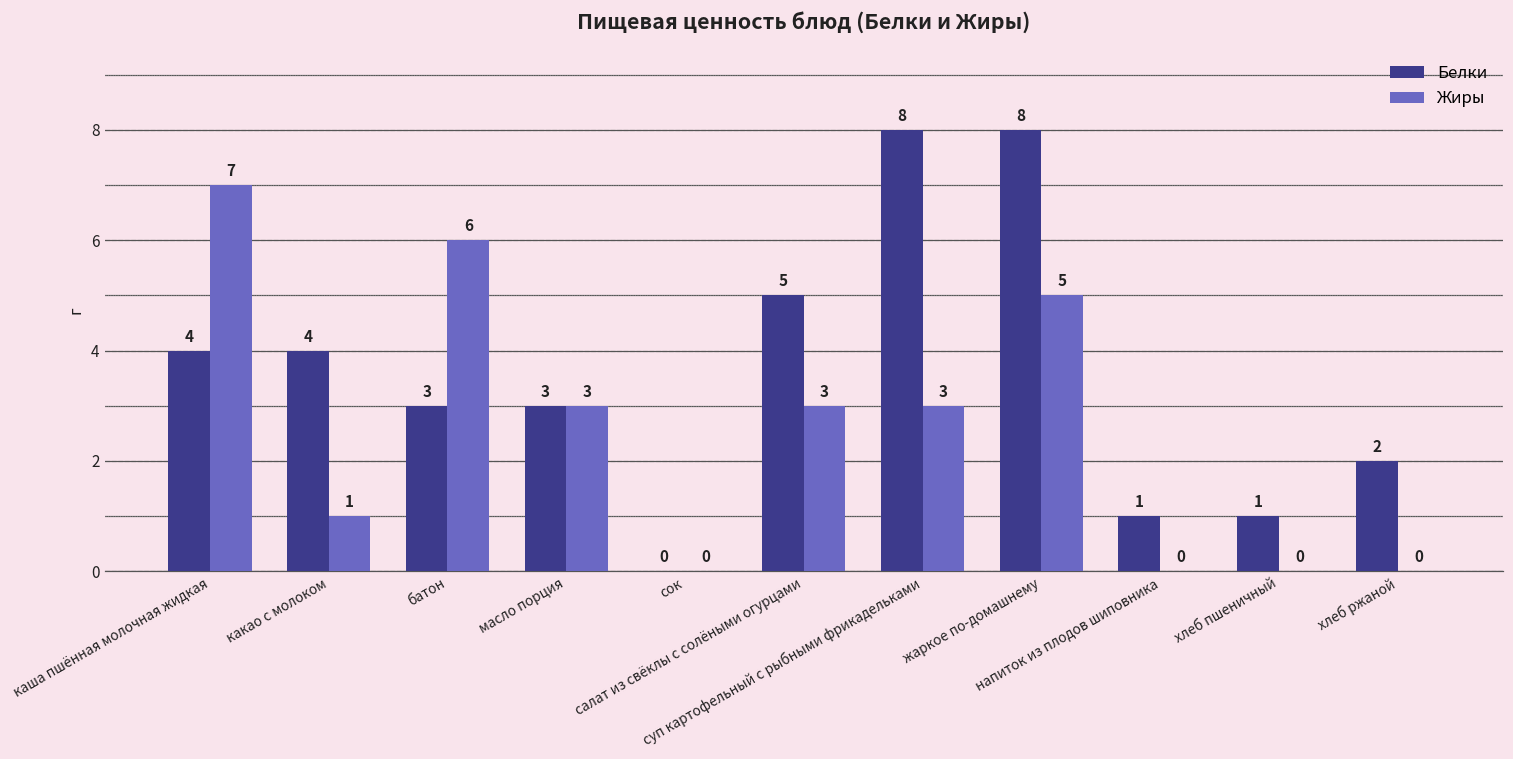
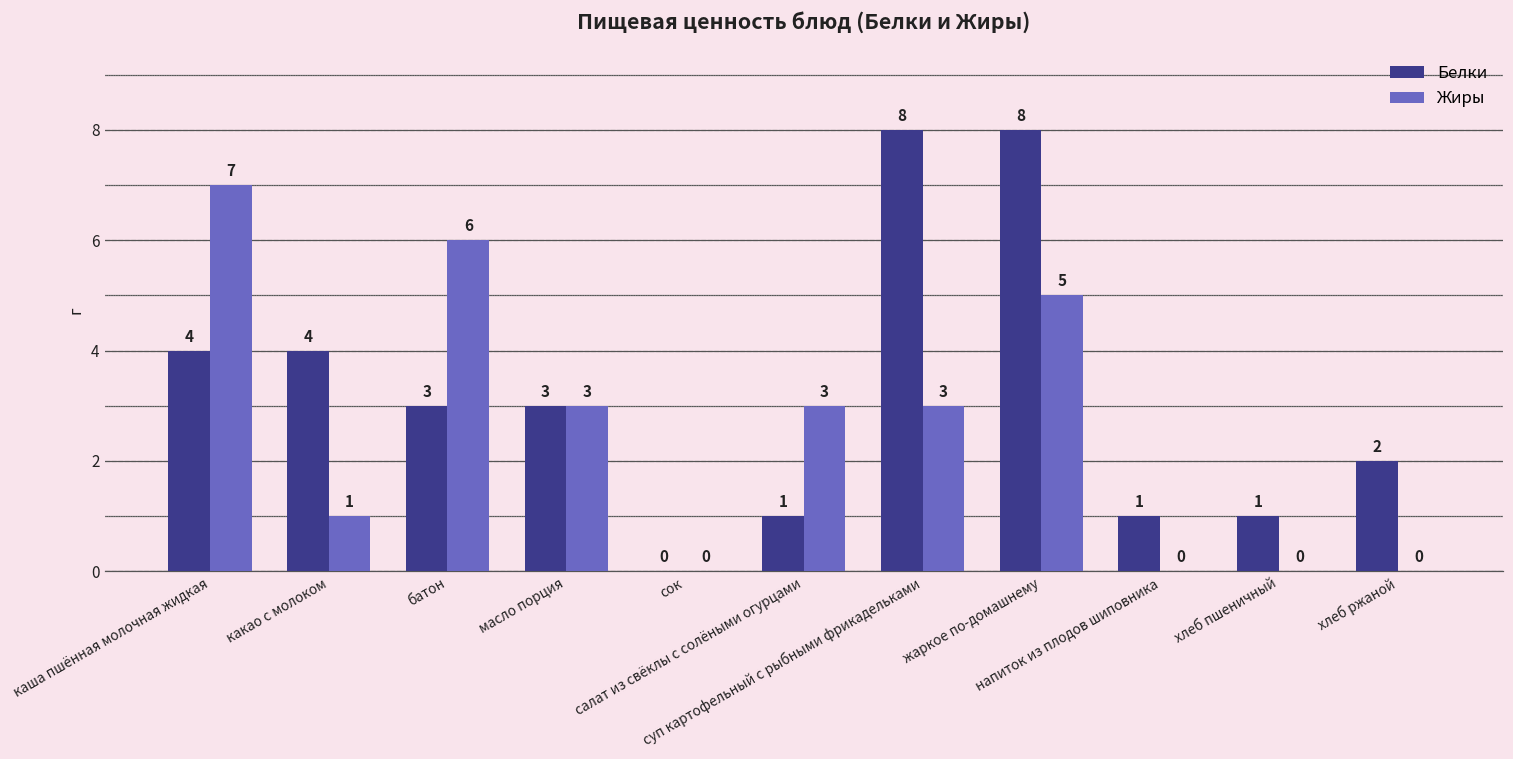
  {
    "Белки": {
      "каша пшённая молочная жидкая": 4,
      "какао с молоком": 4,
      "батон": 3,
      "масло порция": 3,
      "сок": 0,
-     "салат из свёклы с солёными огурцами": 5,
+     "салат из свёклы с солёными огурцами": 1,
      "суп картофельный с рыбными фрикадельками": 8,
      "жаркое по-домашнему": 8,
      "напиток из плодов шиповника": 1,
      "хлеб пшеничный": 1,
      "хлеб ржаной": 2
    },
    "Жиры": {
      "каша пшённая молочная жидкая": 7,
      "какао с молоком": 1,
      "батон": 6,
      "масло порция": 3,
      "сок": 0,
      "салат из свёклы с солёными огурцами": 3,
      "суп картофельный с рыбными фрикадельками": 3,
      "жаркое по-домашнему": 5,
      "напиток из плодов шиповника": 0,
      "хлеб пшеничный": 0,
      "хлеб ржаной": 0
    }
  }
